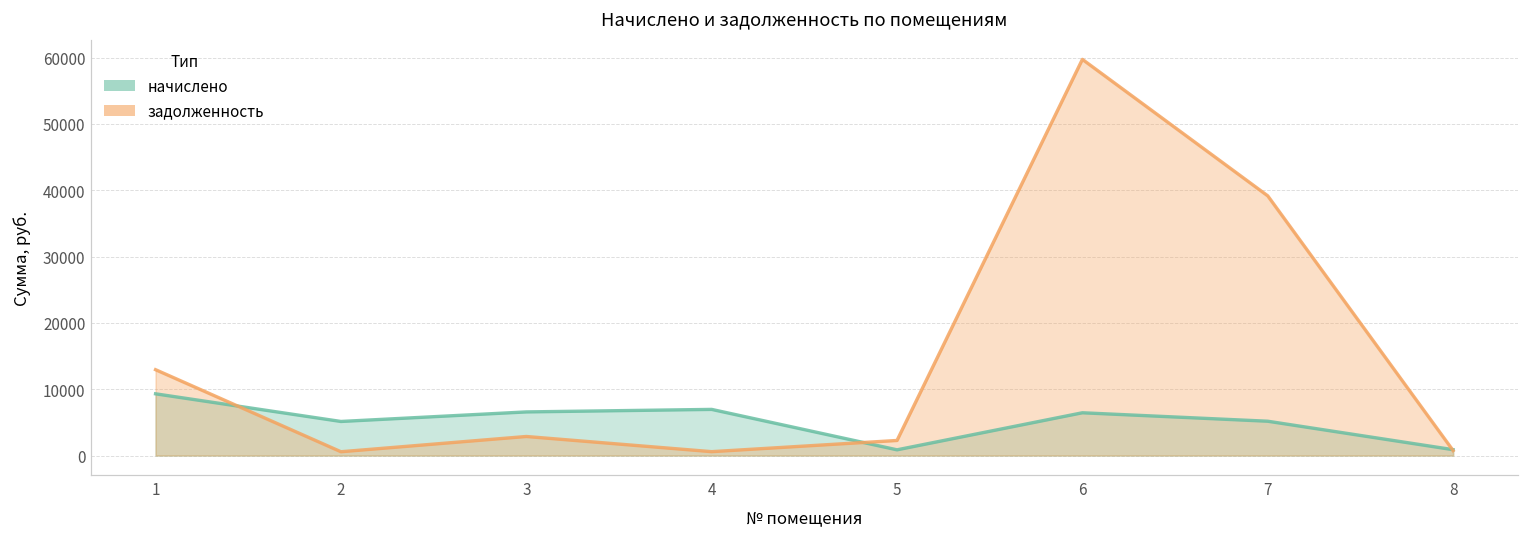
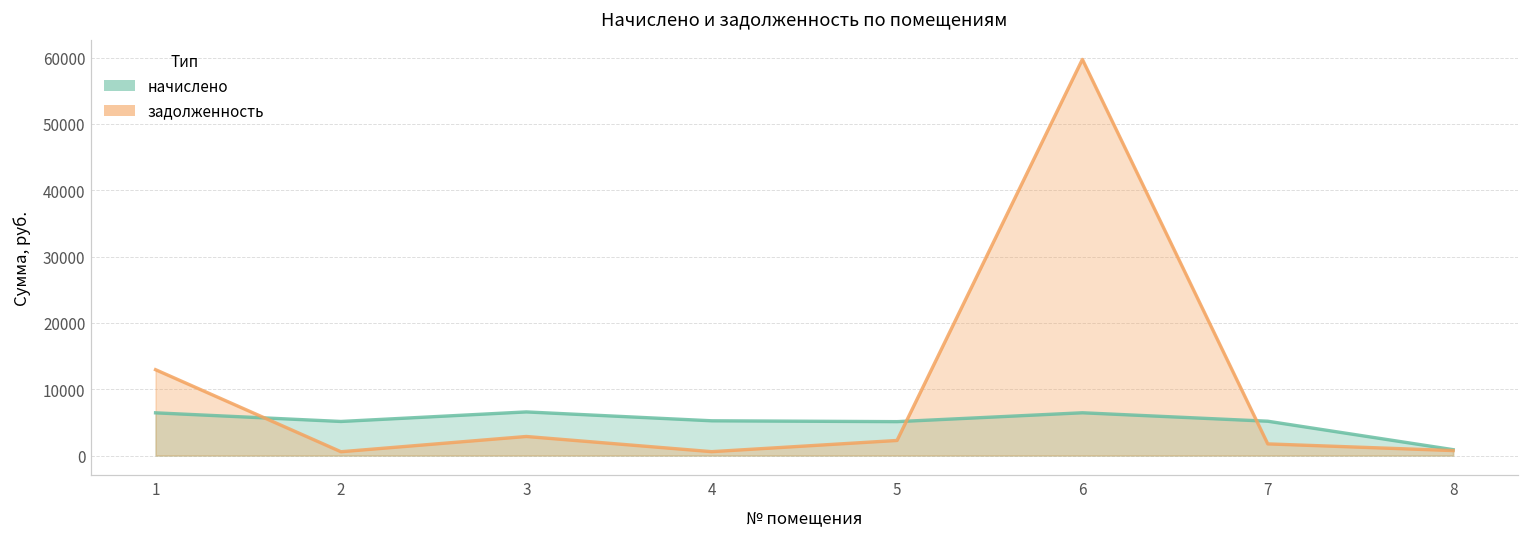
  {
    "начислено": {
-     "1": 9000,
+     "1": 6000,
      "2": 5000,
      "3": 7000,
-     "4": 7000,
-     "5": 1000,
+     "4": 5000,
+     "5": 5000,
      "6": 6000,
      "7": 5000
    },
    "задолженность": {
      "1": 13000,
      "2": 1000,
      "3": 3000,
      "4": 1000,
      "5": 2000,
      "6": 60000,
-     "7": 39000
+     "7": 2000
    }
  }
